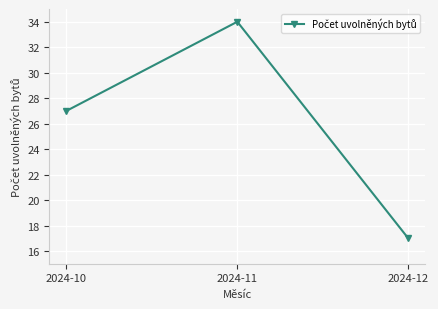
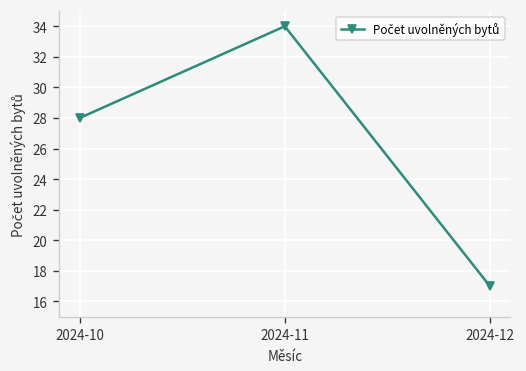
  {
-   "2024-10": 27,
+   "2024-10": 28,
    "2024-11": 34,
    "2024-12": 17
  }
